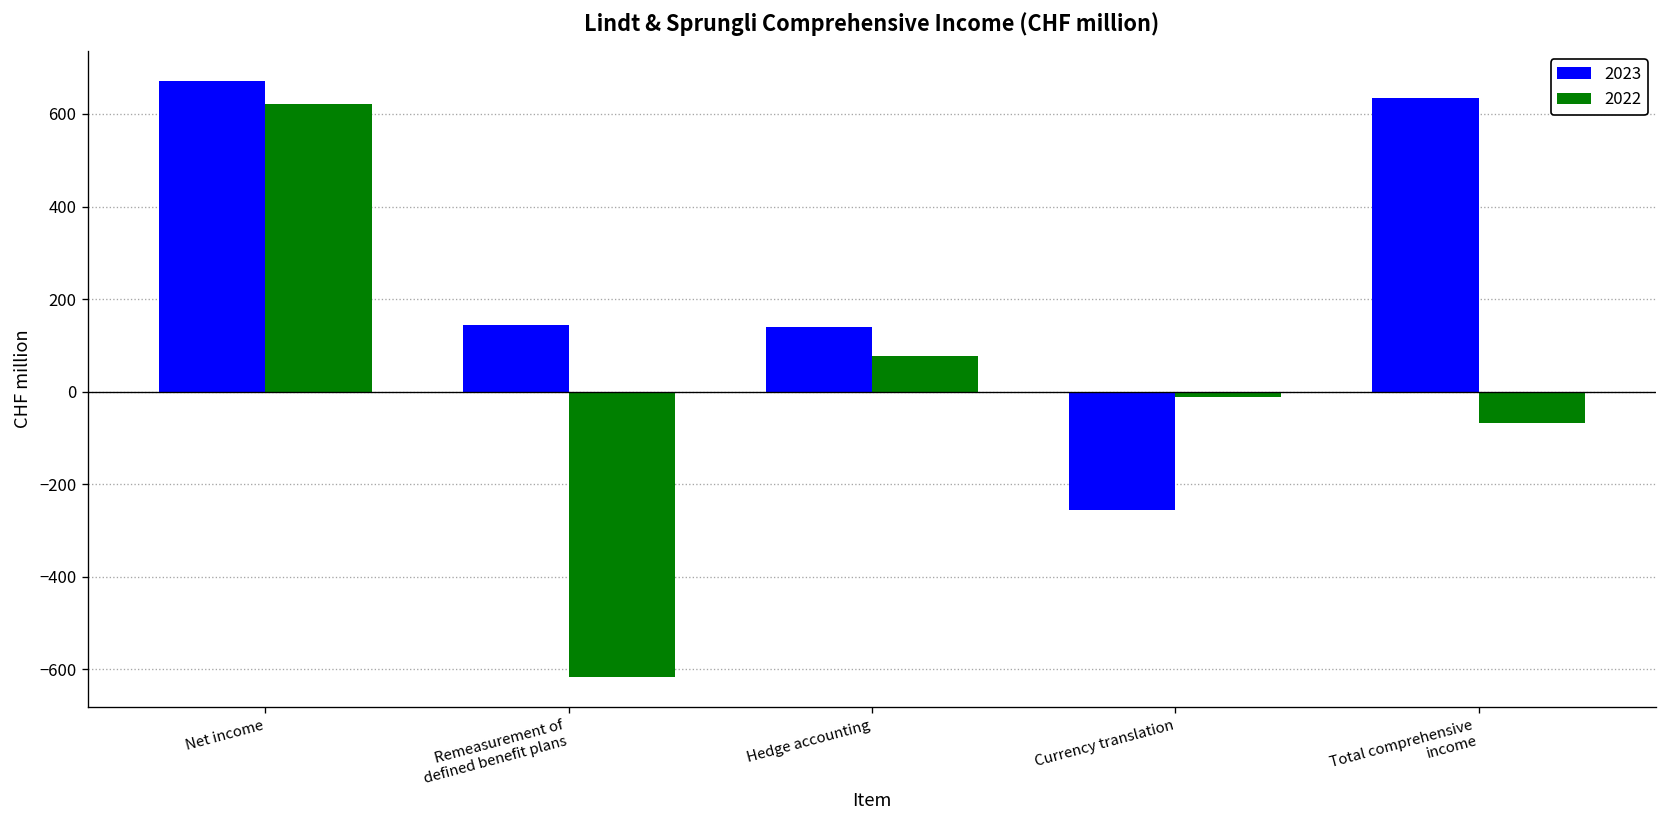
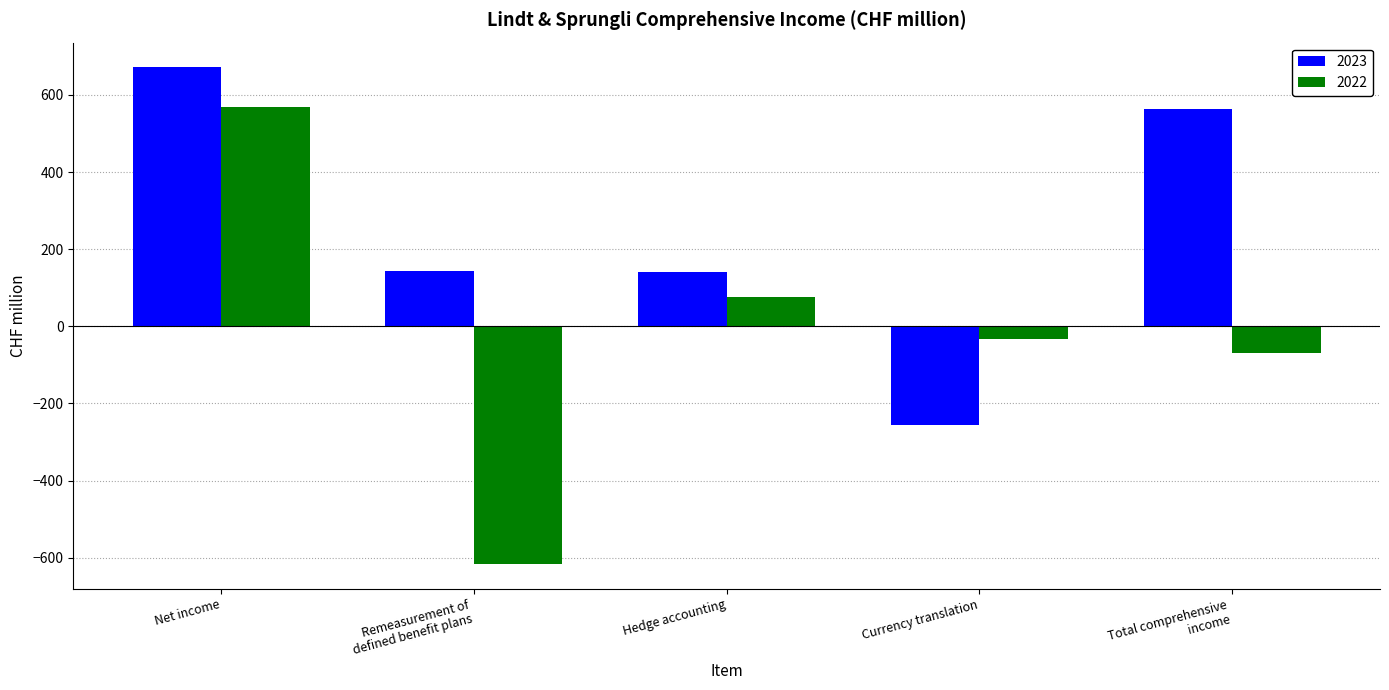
  {
    "2023": {
      "Net income": 670,
      "Remeasurement of defined benefit plans": 140,
      "Hedge accounting": 140,
      "Currency translation": -260,
-     "Total comprehensive income": 630
+     "Total comprehensive income": 560
    },
    "2022": {
-     "Net income": 620,
+     "Net income": 570,
      "Remeasurement of defined benefit plans": -620,
      "Hedge accounting": 80,
-     "Currency translation": -10,
+     "Currency translation": -30,
      "Total comprehensive income": -70
    }
  }
